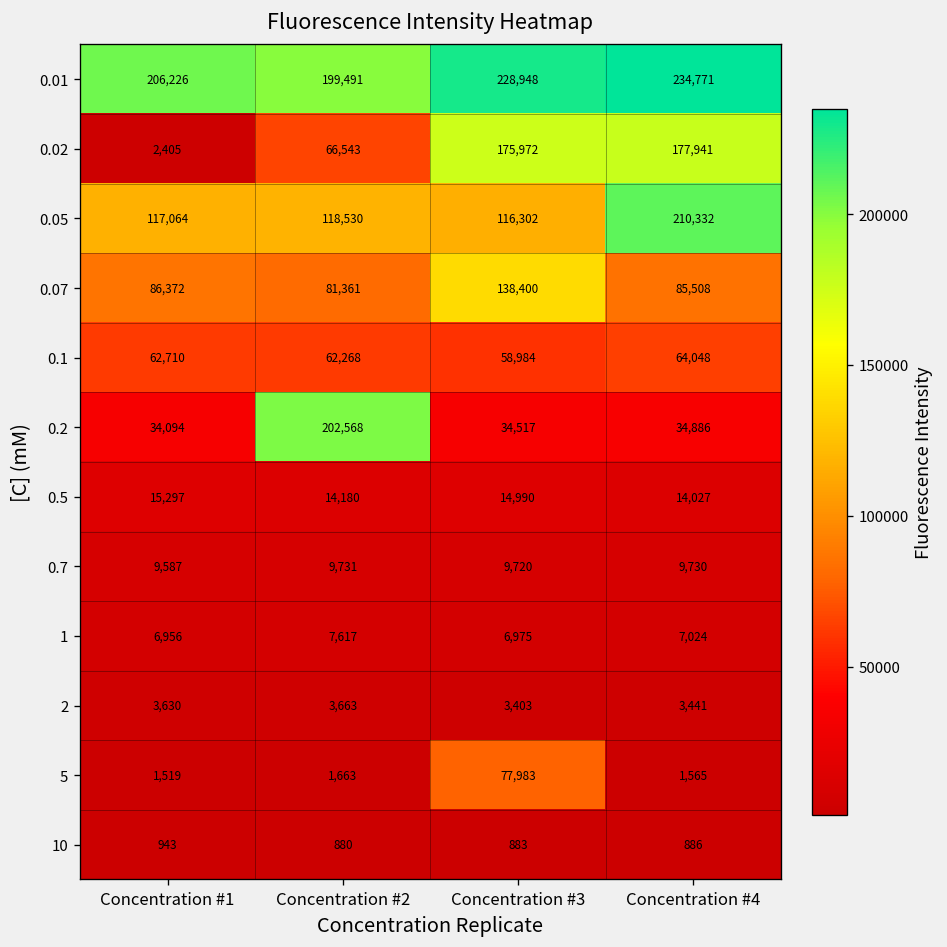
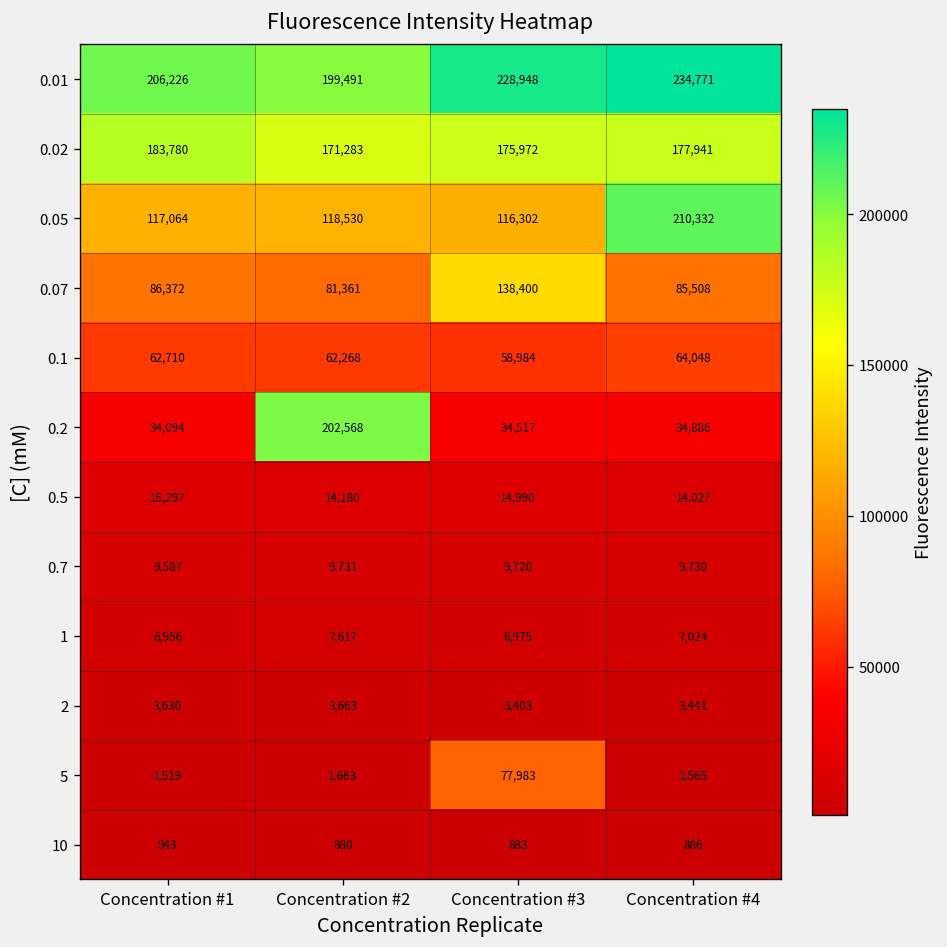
  {
    "0.01": {
      "Concentration #1": "206,226",
      "Concentration #2": "199,491",
      "Concentration #3": "228,948",
      "Concentration #4": "234,771"
    },
    "0.02": {
-     "Concentration #1": "2,405",
-     "Concentration #2": "66,543",
+     "Concentration #1": "183,780",
+     "Concentration #2": "171,283",
      "Concentration #3": "175,972",
      "Concentration #4": "177,941"
    },
    "0.05": {
      "Concentration #1": "117,064",
      "Concentration #2": "118,530",
      "Concentration #3": "116,302",
      "Concentration #4": "210,332"
    },
    "0.07": {
      "Concentration #1": "86,372",
      "Concentration #2": "81,361",
      "Concentration #3": "138,400",
      "Concentration #4": "85,508"
    },
    "0.1": {
      "Concentration #1": "62,710",
      "Concentration #2": "62,268",
      "Concentration #3": "58,984",
      "Concentration #4": "64,048"
    },
    "0.2": {
      "Concentration #1": "34,094",
      "Concentration #2": "202,568",
      "Concentration #3": "34,517",
      "Concentration #4": "34,886"
    },
    "0.5": {
      "Concentration #1": "15,297",
      "Concentration #2": "14,180",
      "Concentration #3": "14,990",
      "Concentration #4": "14,027"
    },
    "0.7": {
      "Concentration #1": "9,587",
      "Concentration #2": "9,731",
      "Concentration #3": "9,720",
      "Concentration #4": "9,730"
    },
    "1": {
      "Concentration #1": "6,956",
      "Concentration #2": "7,617",
      "Concentration #3": "6,975",
      "Concentration #4": "7,024"
    },
    "2": {
      "Concentration #1": "3,630",
      "Concentration #2": "3,663",
      "Concentration #3": "3,403",
      "Concentration #4": "3,441"
    },
    "5": {
      "Concentration #1": "1,519",
      "Concentration #2": "1,663",
      "Concentration #3": "77,983",
      "Concentration #4": "1,565"
    },
    "10": {
      "Concentration #1": "943",
      "Concentration #2": "880",
      "Concentration #3": "883",
      "Concentration #4": "886"
    }
  }
